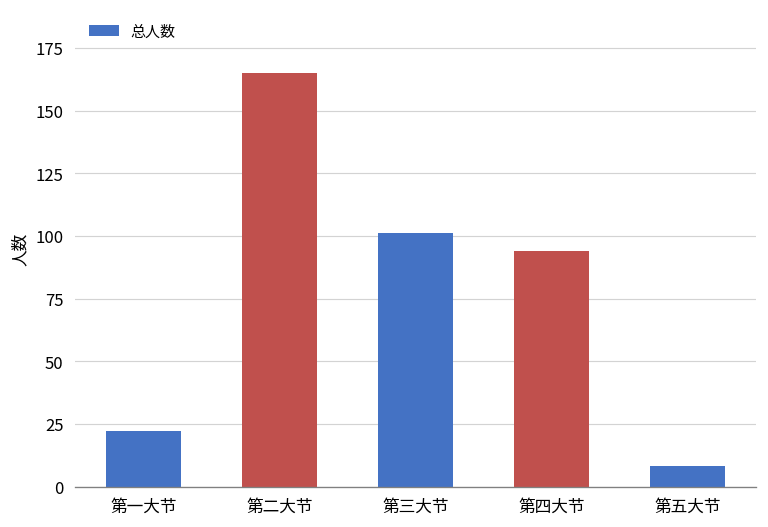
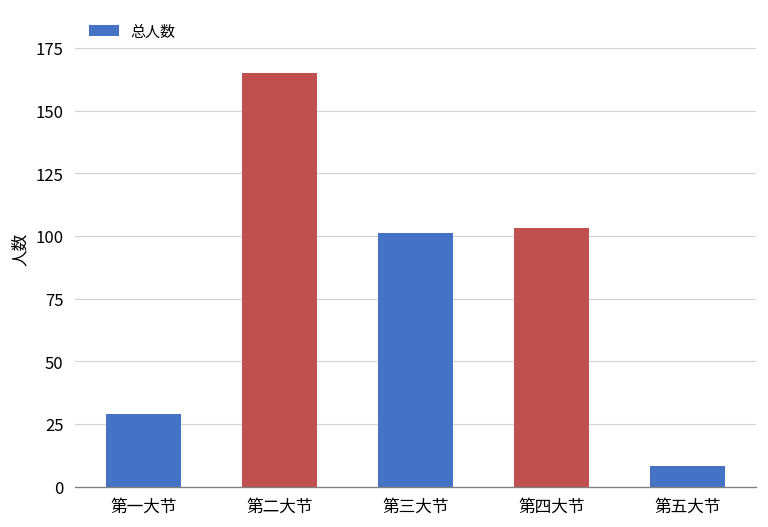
  {
-   "第一大节": 22,
+   "第一大节": 29,
    "第二大节": 165,
    "第三大节": 101,
-   "第四大节": 94,
+   "第四大节": 103,
    "第五大节": 8
  }
